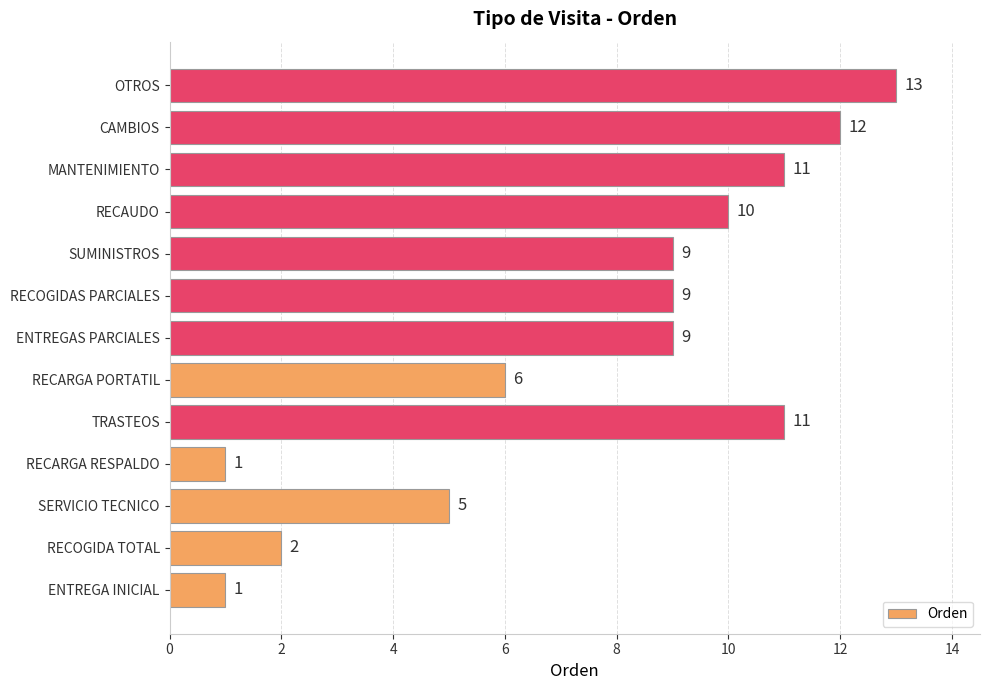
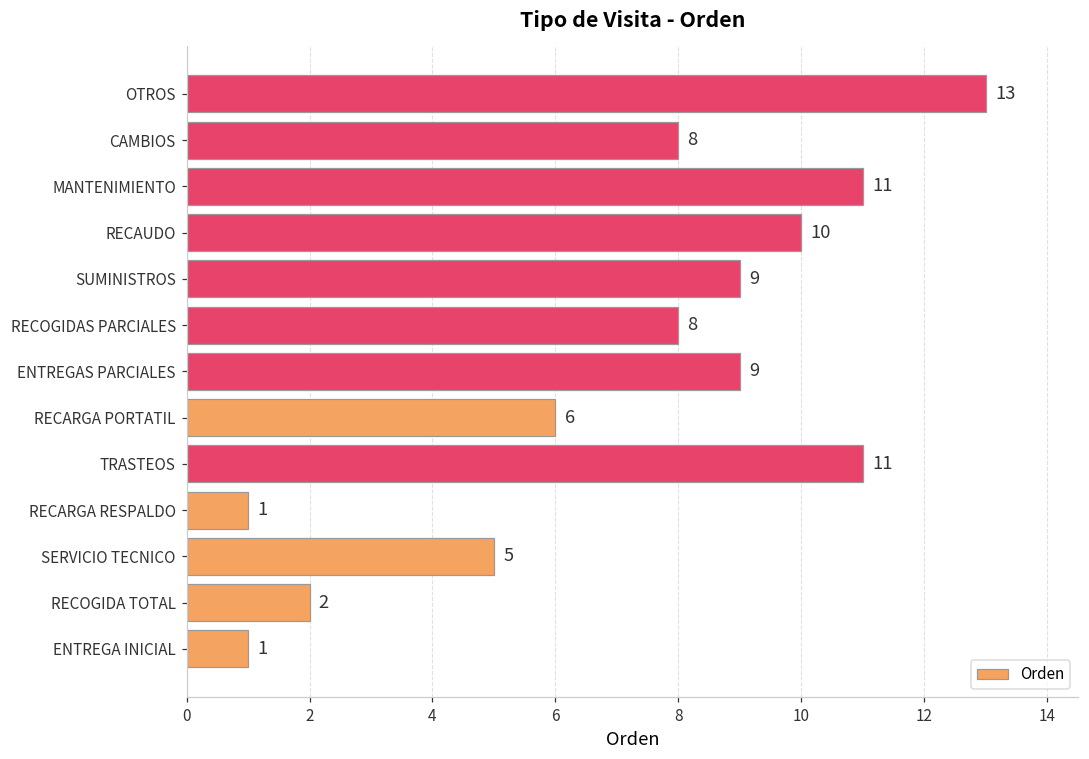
  {
    "OTROS": 13,
-   "CAMBIOS": 12,
+   "CAMBIOS": 8,
    "MANTENIMIENTO": 11,
    "RECAUDO": 10,
    "SUMINISTROS": 9,
-   "RECOGIDAS PARCIALES": 9,
+   "RECOGIDAS PARCIALES": 8,
    "ENTREGAS PARCIALES": 9,
    "RECARGA PORTATIL": 6,
    "TRASTEOS": 11,
    "RECARGA RESPALDO": 1,
    "SERVICIO TECNICO": 5,
    "RECOGIDA TOTAL": 2,
    "ENTREGA INICIAL": 1
  }
